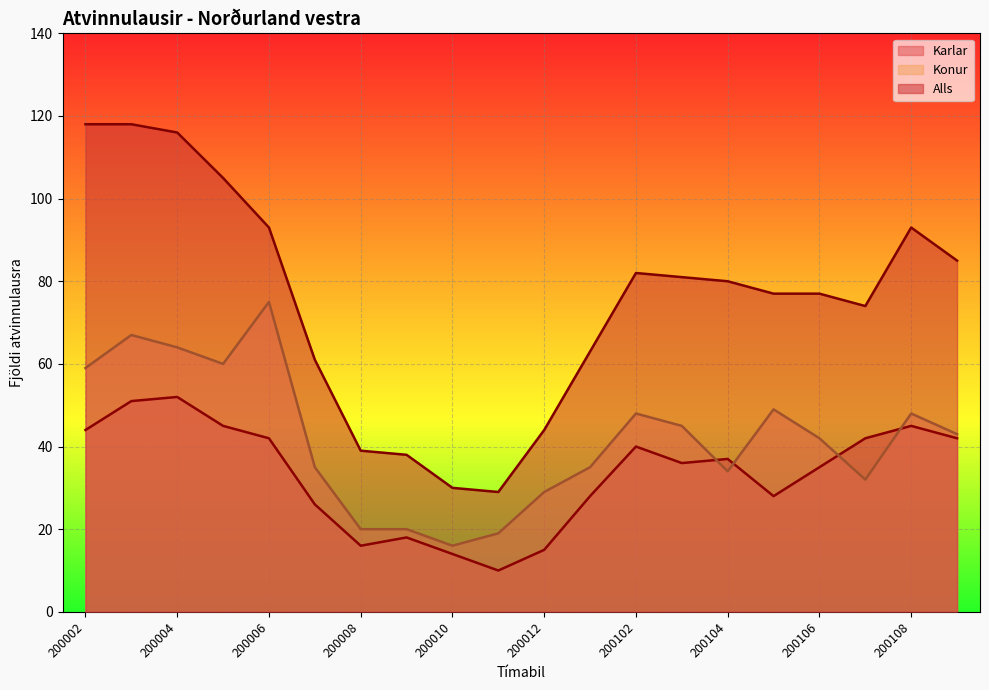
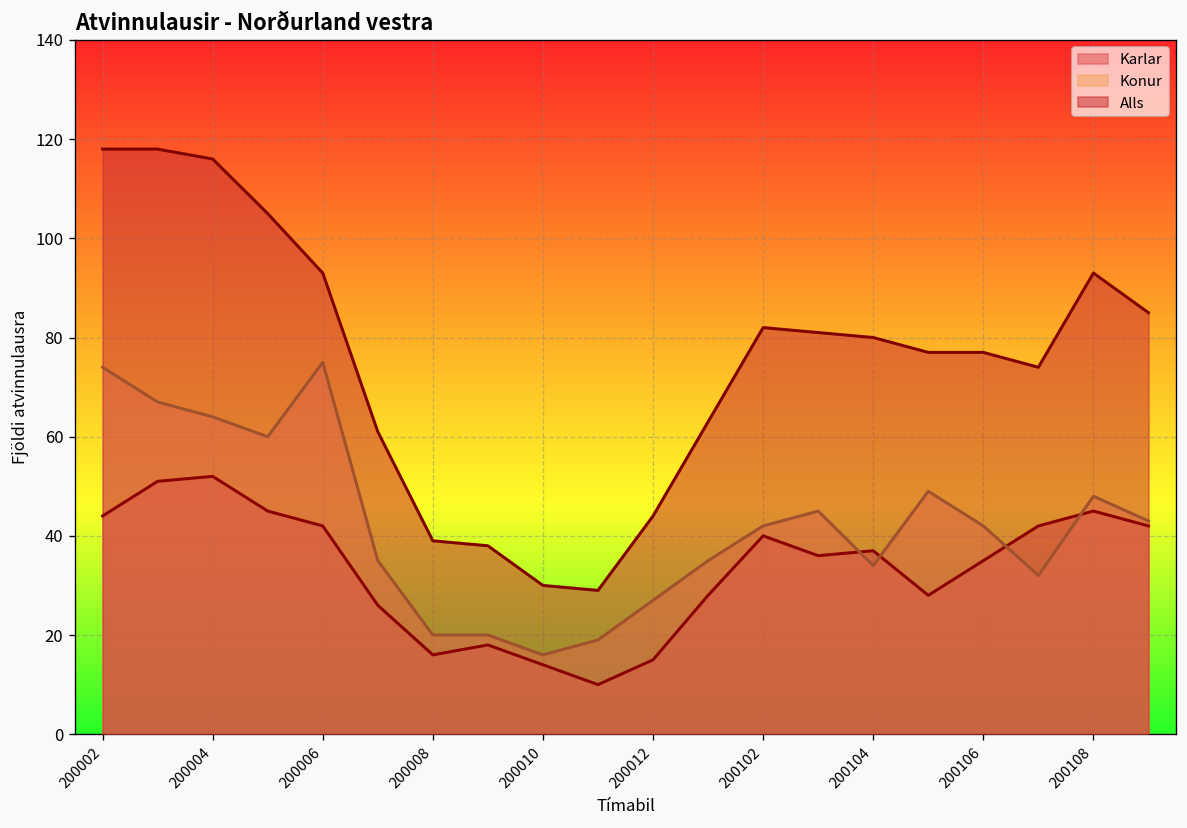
  {
    "Konur": {
-     "200002": 59,
+     "200002": 74,
      "200004": 64,
      "200006": 75,
      "200008": 20,
      "200010": 16,
-     "200012": 29,
-     "200102": 48,
+     "200012": 27,
+     "200102": 42,
      "200104": 34,
      "200106": 42,
      "200108": 48
    }
  }
